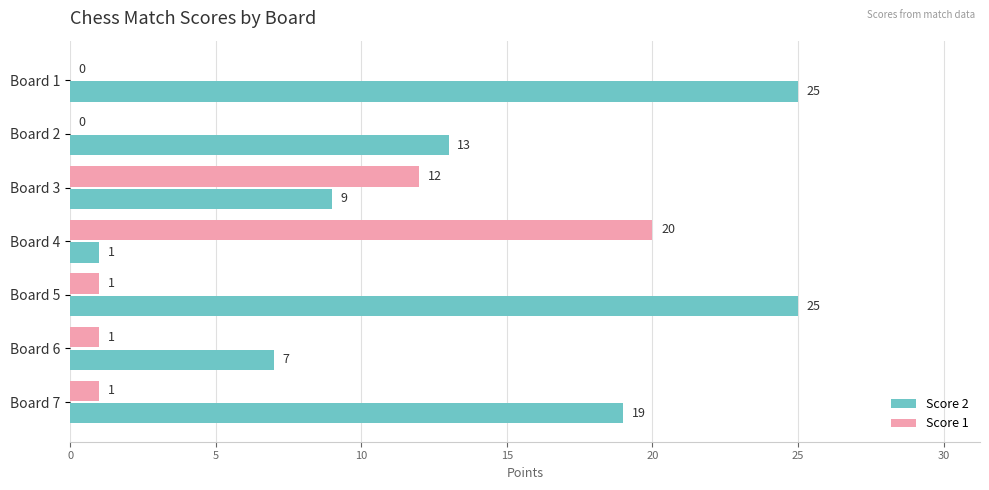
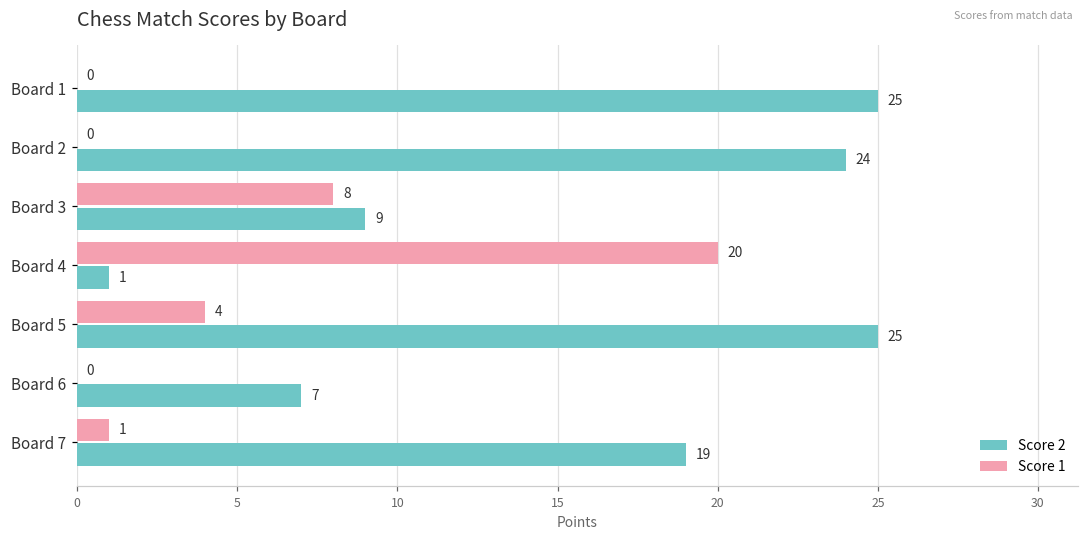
  {
    "Score 2": {
      "Board 1": 25,
-     "Board 2": 13,
+     "Board 2": 24,
      "Board 3": 9,
      "Board 4": 1,
      "Board 5": 25,
      "Board 6": 7,
      "Board 7": 19
    },
    "Score 1": {
      "Board 1": 0,
      "Board 2": 0,
-     "Board 3": 12,
+     "Board 3": 8,
      "Board 4": 20,
-     "Board 5": 1,
-     "Board 6": 1,
+     "Board 5": 4,
+     "Board 6": 0,
      "Board 7": 1
    }
  }
